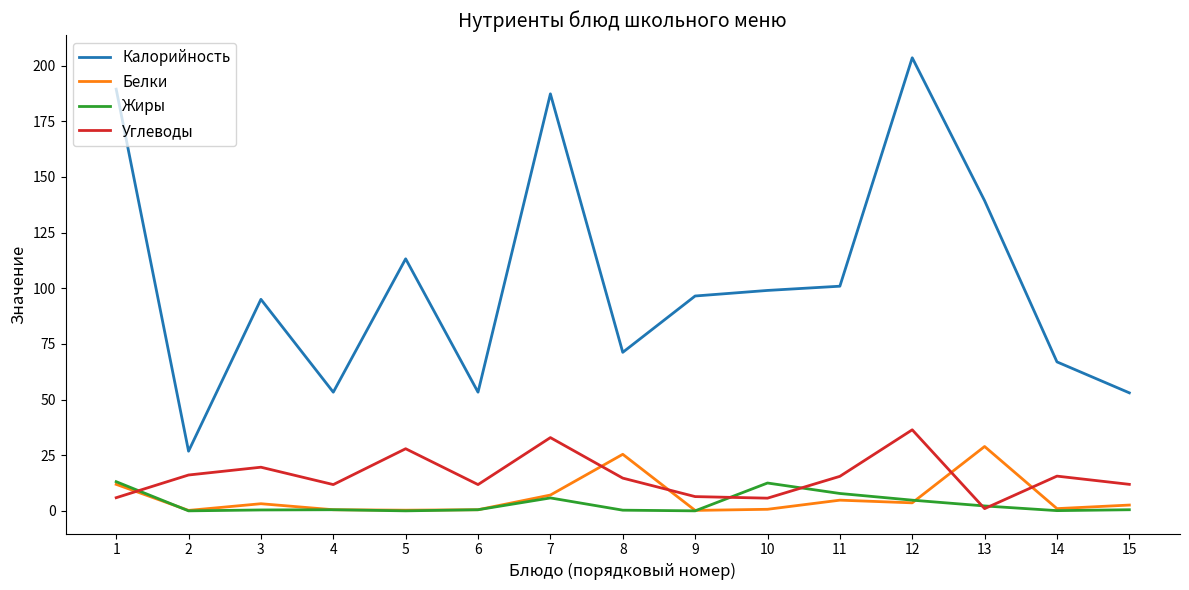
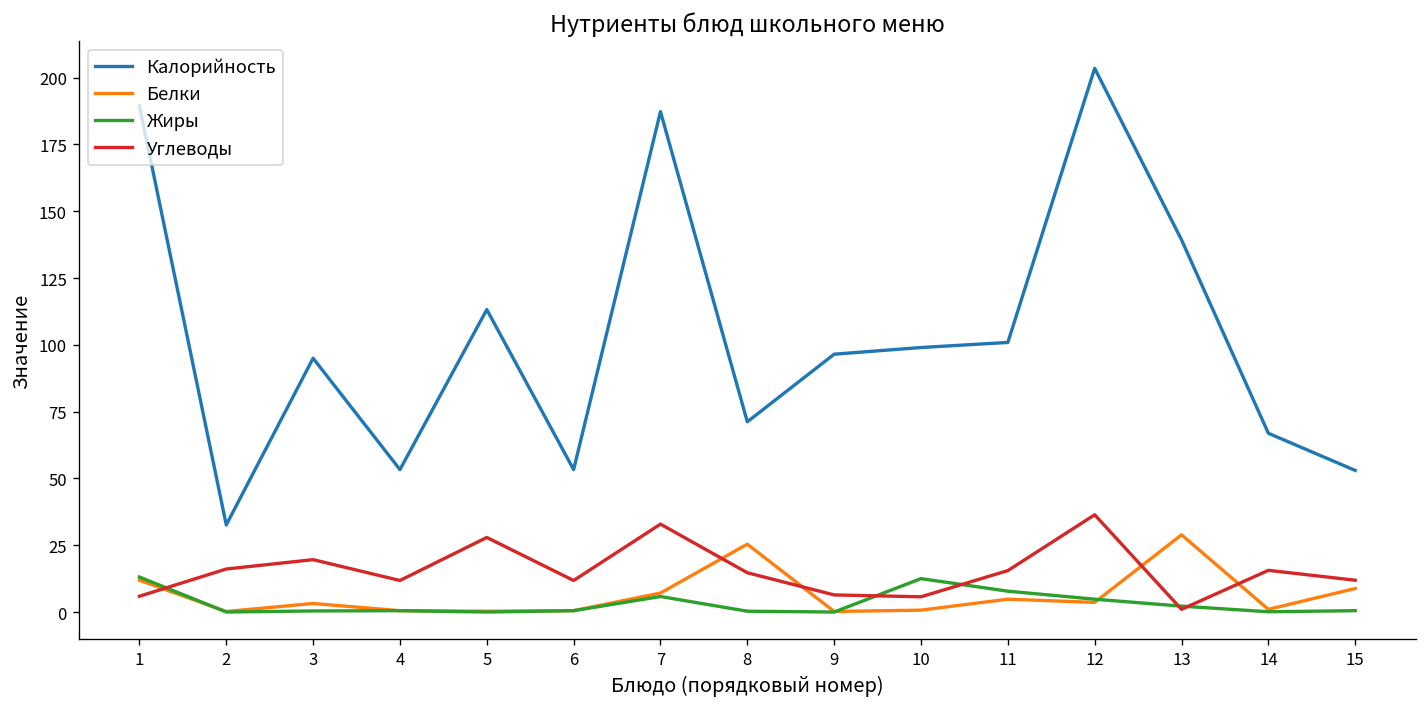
  {
    "Калорийность": {
-     "2": 27,
+     "2": 33,
      "3": 95,
      "4": 53,
      "5": 113,
      "6": 53,
      "7": 187,
      "8": 71,
      "9": 97,
      "10": 99,
      "11": 101,
      "12": 204,
      "13": 139,
      "14": 67,
      "15": 53
    },
    "Белки": {
      "1": 12,
      "3": 3,
      "7": 7,
      "8": 25,
      "10": 1,
      "11": 5,
      "12": 4,
      "13": 29,
-     "15": 3
+     "15": 9
    },
    "Жиры": {
      "1": 13,
      "3": 0,
      "7": 6,
      "8": 0,
      "10": 13,
      "11": 8,
      "12": 5,
      "13": 2,
      "15": 1
    },
    "Углеводы": {
      "1": 6,
      "2": 16,
      "3": 20,
      "4": 12,
      "5": 28,
      "6": 12,
      "7": 33,
      "8": 15,
      "9": 6,
      "10": 6,
      "11": 16,
      "12": 36,
      "13": 1,
      "14": 16,
      "15": 12
    }
  }
